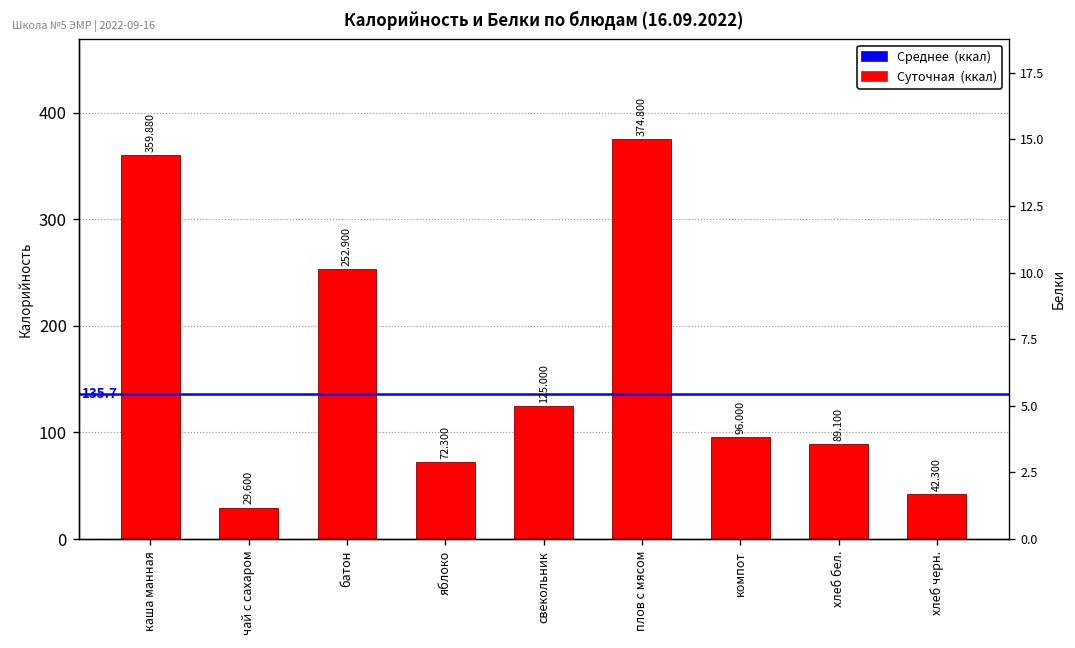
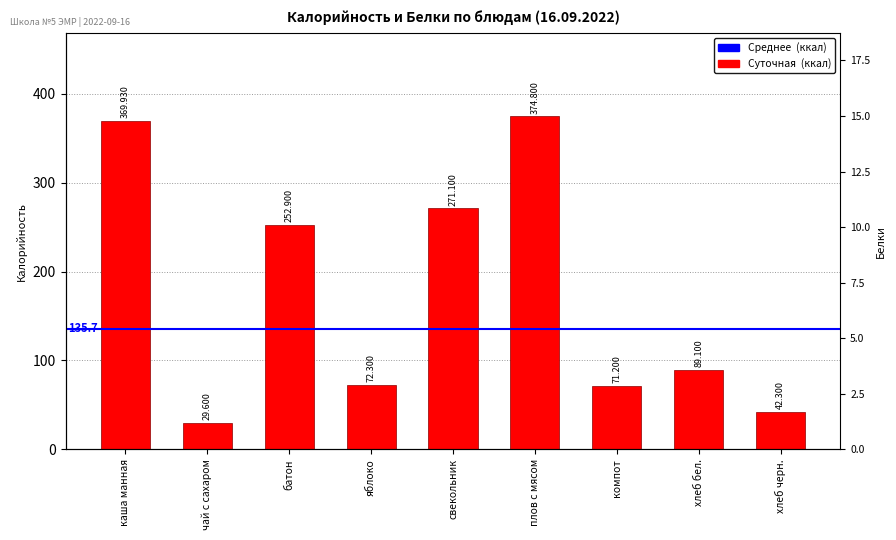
  {
-   "каша манная": 359.880,
+   "каша манная": 369.930,
    "чай с сахаром": 29.600,
    "батон": 252.900,
    "яблоко": 72.300,
-   "свекольник": 125.000,
+   "свекольник": 271.100,
    "плов с мясом": 374.800,
-   "компот": 96.000,
+   "компот": 71.200,
    "хлеб бел.": 89.100,
    "хлеб черн.": 42.300
  }
